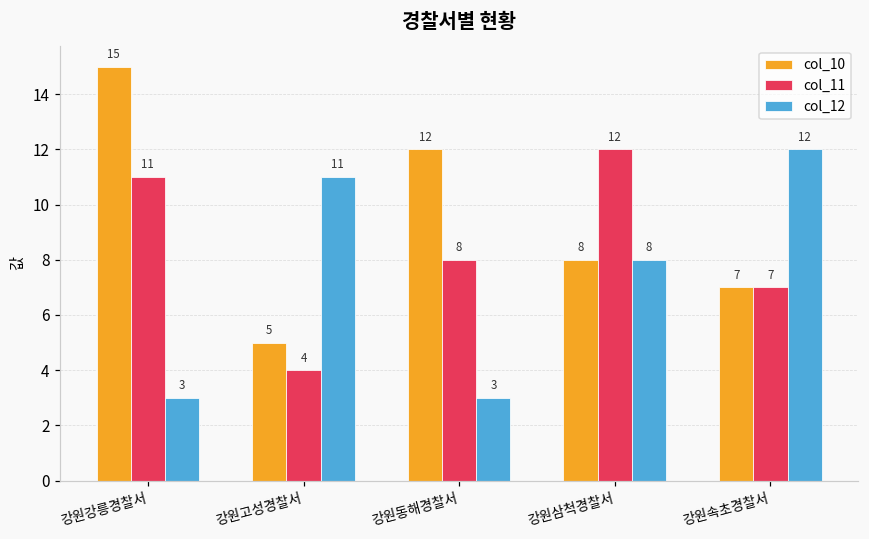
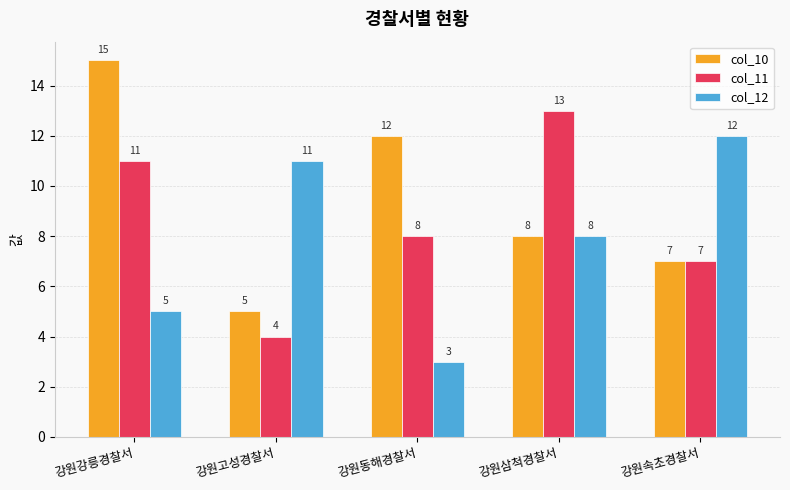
  {
    "col_10": {
      "강원강릉경찰서": 15,
      "강원고성경찰서": 5,
      "강원동해경찰서": 12,
      "강원삼척경찰서": 8,
      "강원속초경찰서": 7
    },
    "col_11": {
      "강원강릉경찰서": 11,
      "강원고성경찰서": 4,
      "강원동해경찰서": 8,
-     "강원삼척경찰서": 12,
+     "강원삼척경찰서": 13,
      "강원속초경찰서": 7
    },
    "col_12": {
-     "강원강릉경찰서": 3,
+     "강원강릉경찰서": 5,
      "강원고성경찰서": 11,
      "강원동해경찰서": 3,
      "강원삼척경찰서": 8,
      "강원속초경찰서": 12
    }
  }
